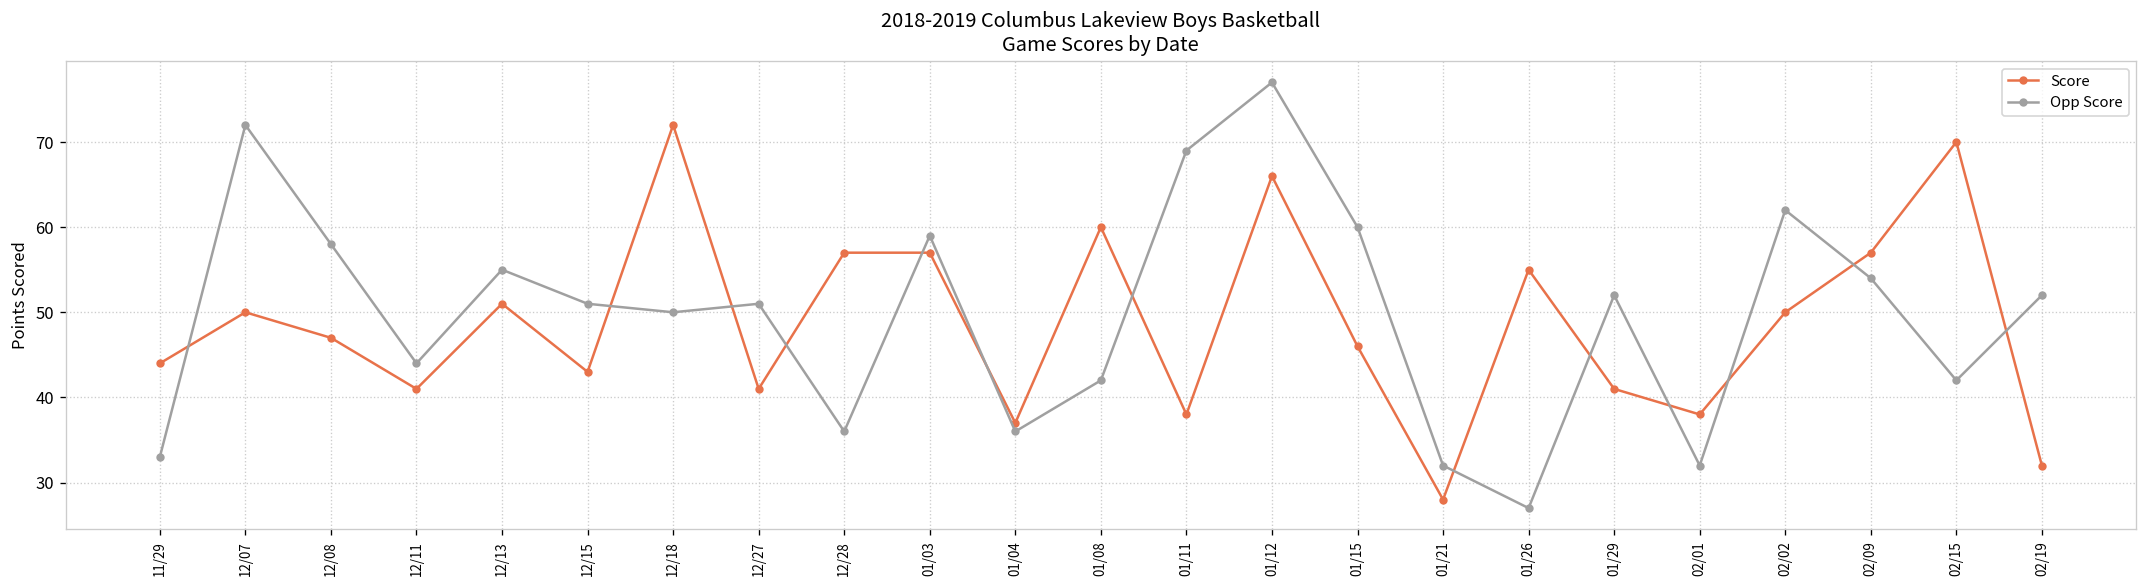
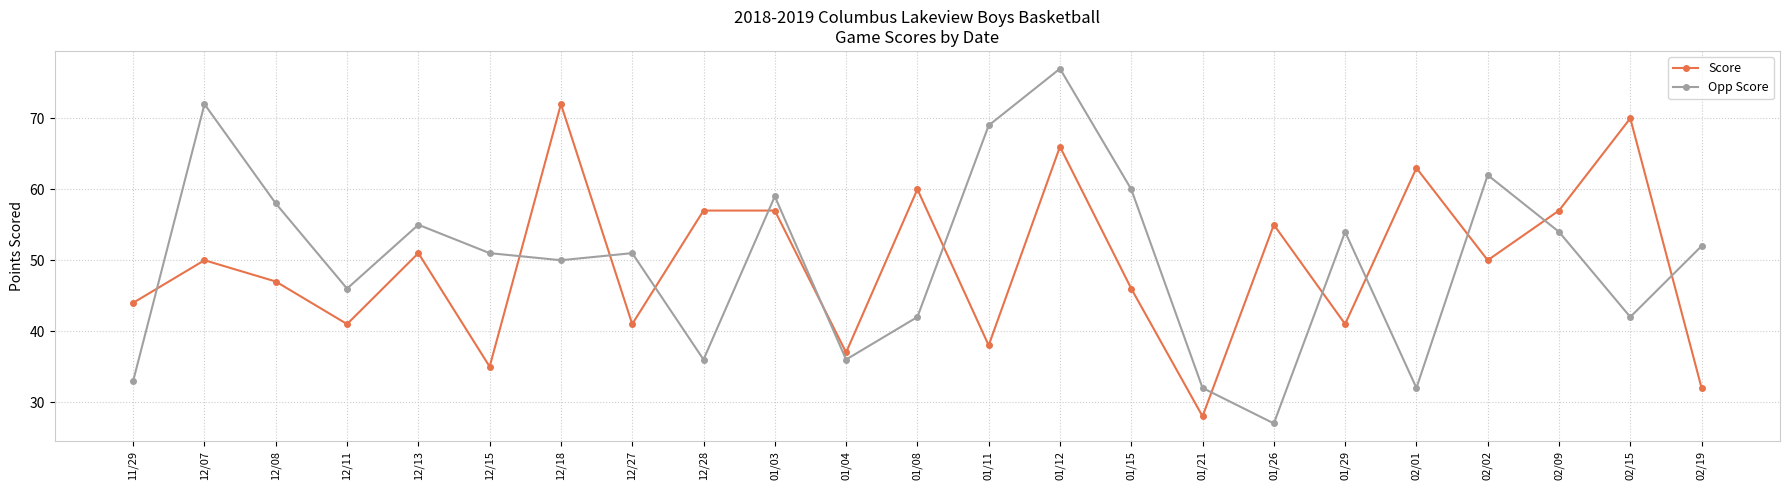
  {
    "Score": {
      "11/29": 44,
      "12/07": 50,
      "12/08": 47,
      "12/11": 41,
      "12/13": 51,
-     "12/15": 43,
+     "12/15": 35,
      "12/18": 72,
      "12/27": 41,
      "12/28": 57,
      "01/03": 57,
      "01/04": 37,
      "01/08": 60,
      "01/11": 38,
      "01/12": 66,
      "01/15": 46,
      "01/21": 28,
      "01/26": 55,
      "01/29": 41,
-     "02/01": 38,
+     "02/01": 63,
      "02/02": 50,
      "02/09": 57,
      "02/15": 70,
      "02/19": 32
    },
    "Opp Score": {
      "11/29": 33,
      "12/07": 72,
      "12/08": 58,
-     "12/11": 44,
+     "12/11": 46,
      "12/13": 55,
      "12/15": 51,
      "12/18": 50,
      "12/27": 51,
      "12/28": 36,
      "01/03": 59,
      "01/04": 36,
      "01/08": 42,
      "01/11": 69,
      "01/12": 77,
      "01/15": 60,
      "01/21": 32,
      "01/26": 27,
-     "01/29": 52,
+     "01/29": 54,
      "02/01": 32,
      "02/02": 62,
      "02/09": 54,
      "02/15": 42,
      "02/19": 52
    }
  }
